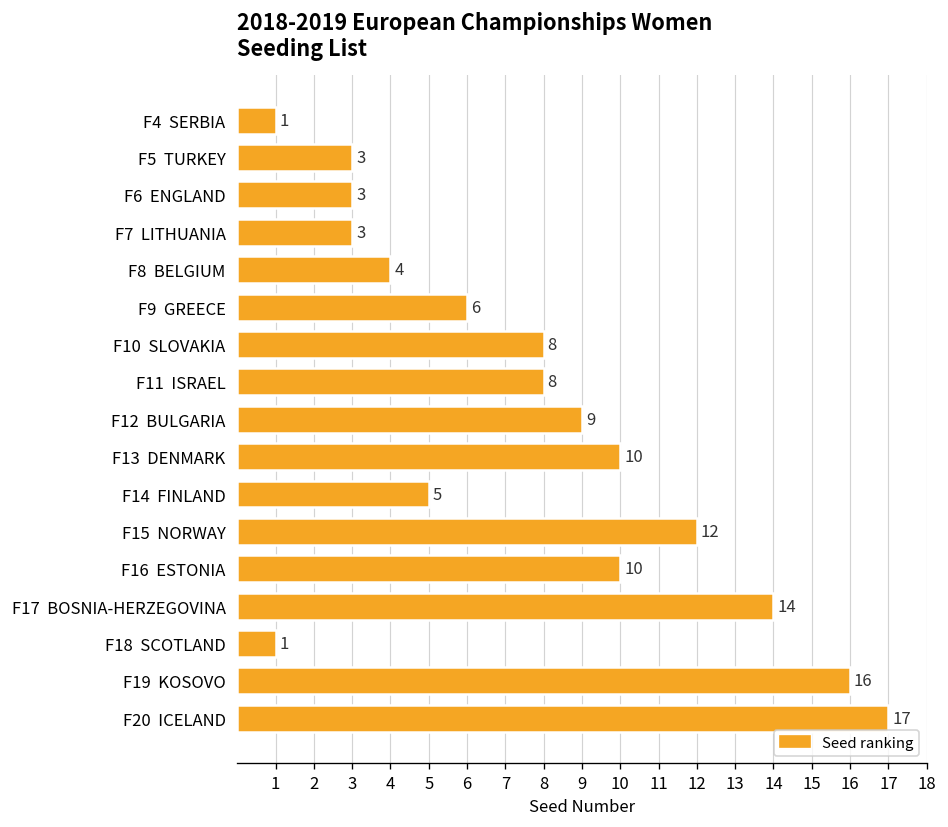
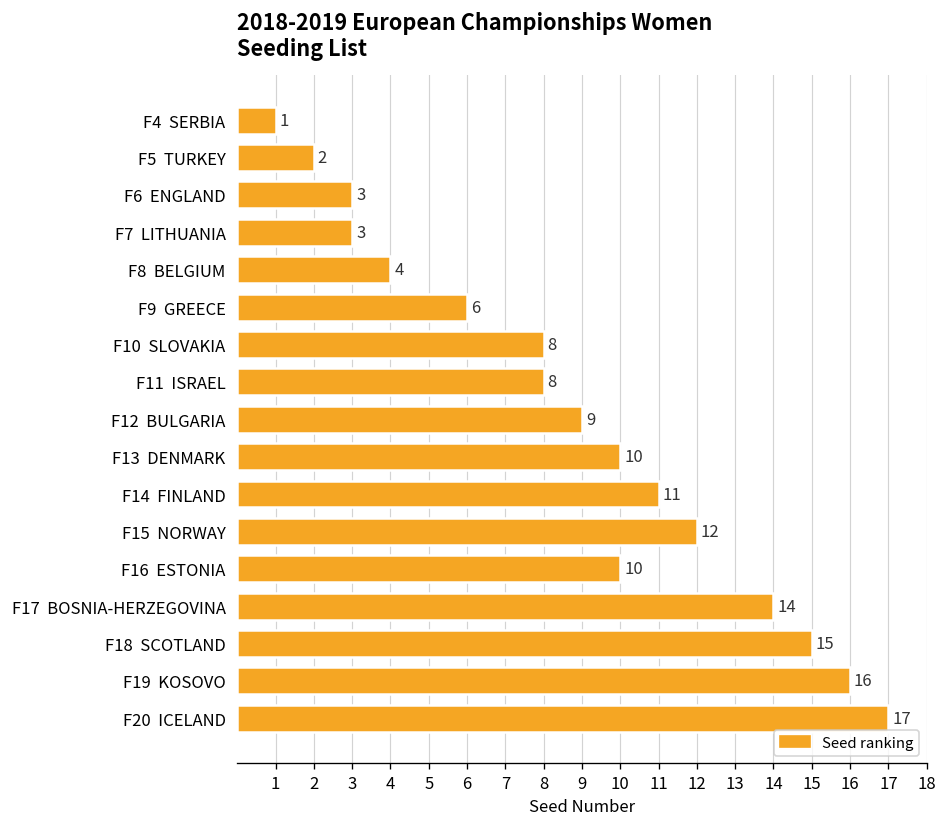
  {
    "F4 SERBIA": 1,
-   "F5 TURKEY": 3,
+   "F5 TURKEY": 2,
    "F6 ENGLAND": 3,
    "F7 LITHUANIA": 3,
    "F8 BELGIUM": 4,
    "F9 GREECE": 6,
    "F10 SLOVAKIA": 8,
    "F11 ISRAEL": 8,
    "F12 BULGARIA": 9,
    "F13 DENMARK": 10,
-   "F14 FINLAND": 5,
+   "F14 FINLAND": 11,
    "F15 NORWAY": 12,
    "F16 ESTONIA": 10,
    "F17 BOSNIA-HERZEGOVINA": 14,
-   "F18 SCOTLAND": 1,
+   "F18 SCOTLAND": 15,
    "F19 KOSOVO": 16,
    "F20 ICELAND": 17
  }
